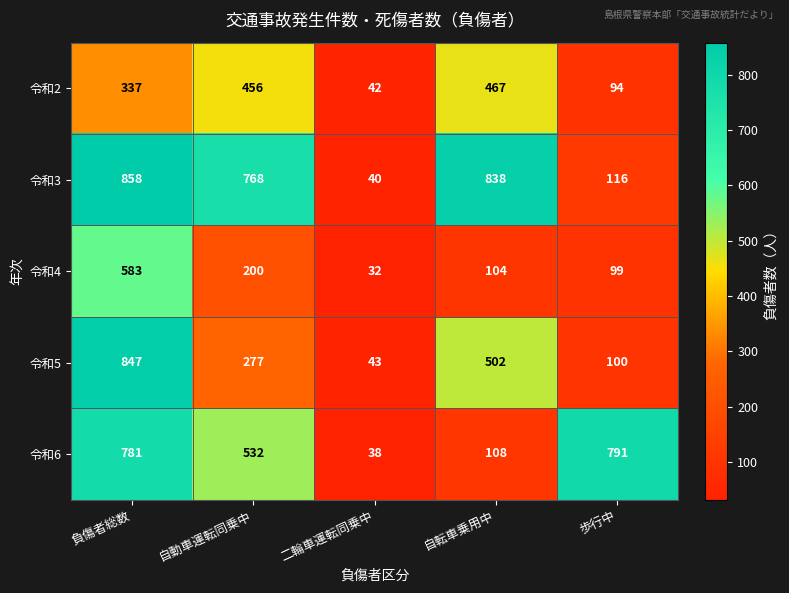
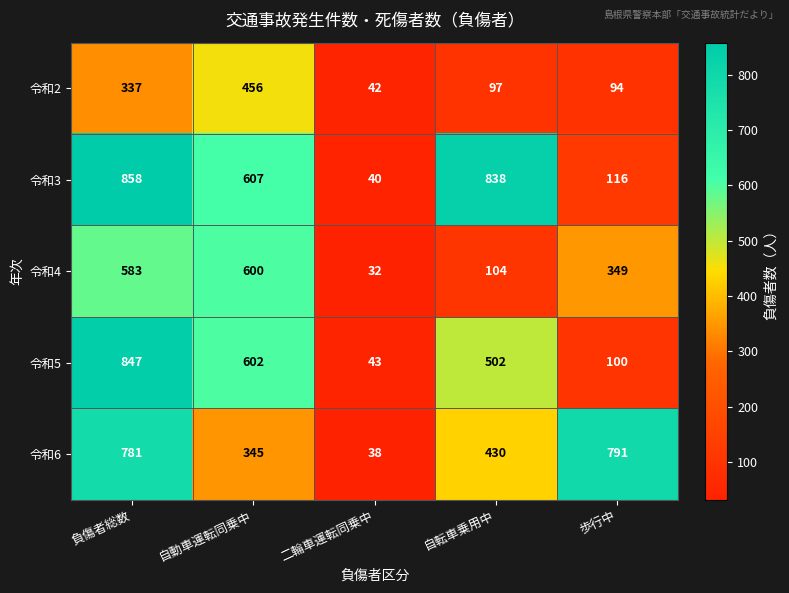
  {
    "令和2": {
      "負傷者総数": 337,
      "自動車運転同乗中": 456,
      "二輪車運転同乗中": 42,
-     "自転車乗用中": 467,
+     "自転車乗用中": 97,
      "歩行中": 94
    },
    "令和3": {
      "負傷者総数": 858,
-     "自動車運転同乗中": 768,
+     "自動車運転同乗中": 607,
      "二輪車運転同乗中": 40,
      "自転車乗用中": 838,
      "歩行中": 116
    },
    "令和4": {
      "負傷者総数": 583,
-     "自動車運転同乗中": 200,
+     "自動車運転同乗中": 600,
      "二輪車運転同乗中": 32,
      "自転車乗用中": 104,
-     "歩行中": 99
+     "歩行中": 349
    },
    "令和5": {
      "負傷者総数": 847,
-     "自動車運転同乗中": 277,
+     "自動車運転同乗中": 602,
      "二輪車運転同乗中": 43,
      "自転車乗用中": 502,
      "歩行中": 100
    },
    "令和6": {
      "負傷者総数": 781,
-     "自動車運転同乗中": 532,
+     "自動車運転同乗中": 345,
      "二輪車運転同乗中": 38,
-     "自転車乗用中": 108,
+     "自転車乗用中": 430,
      "歩行中": 791
    }
  }
